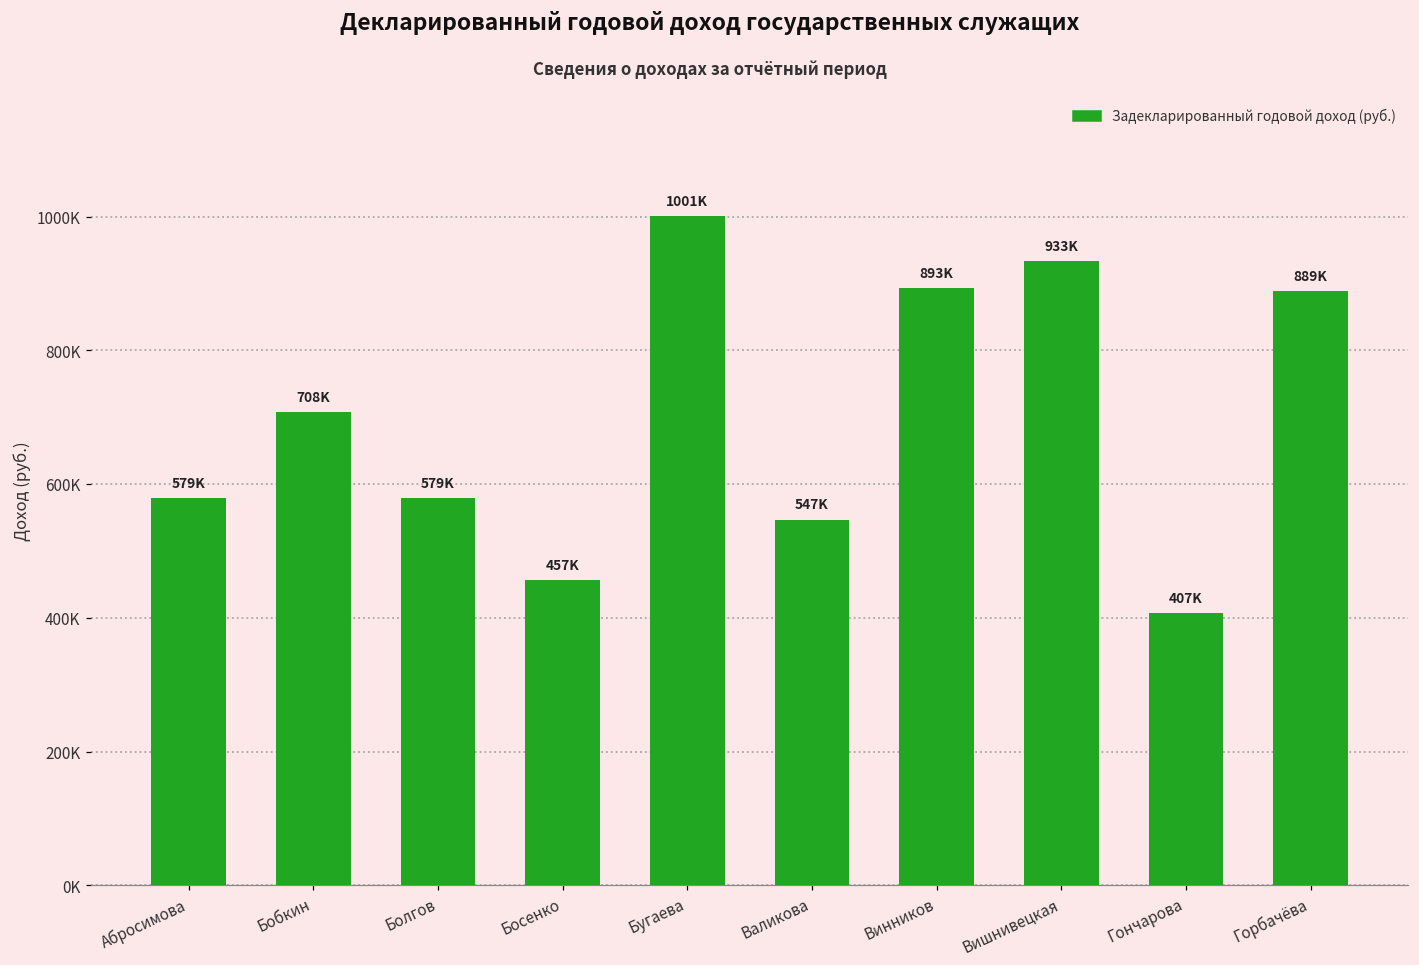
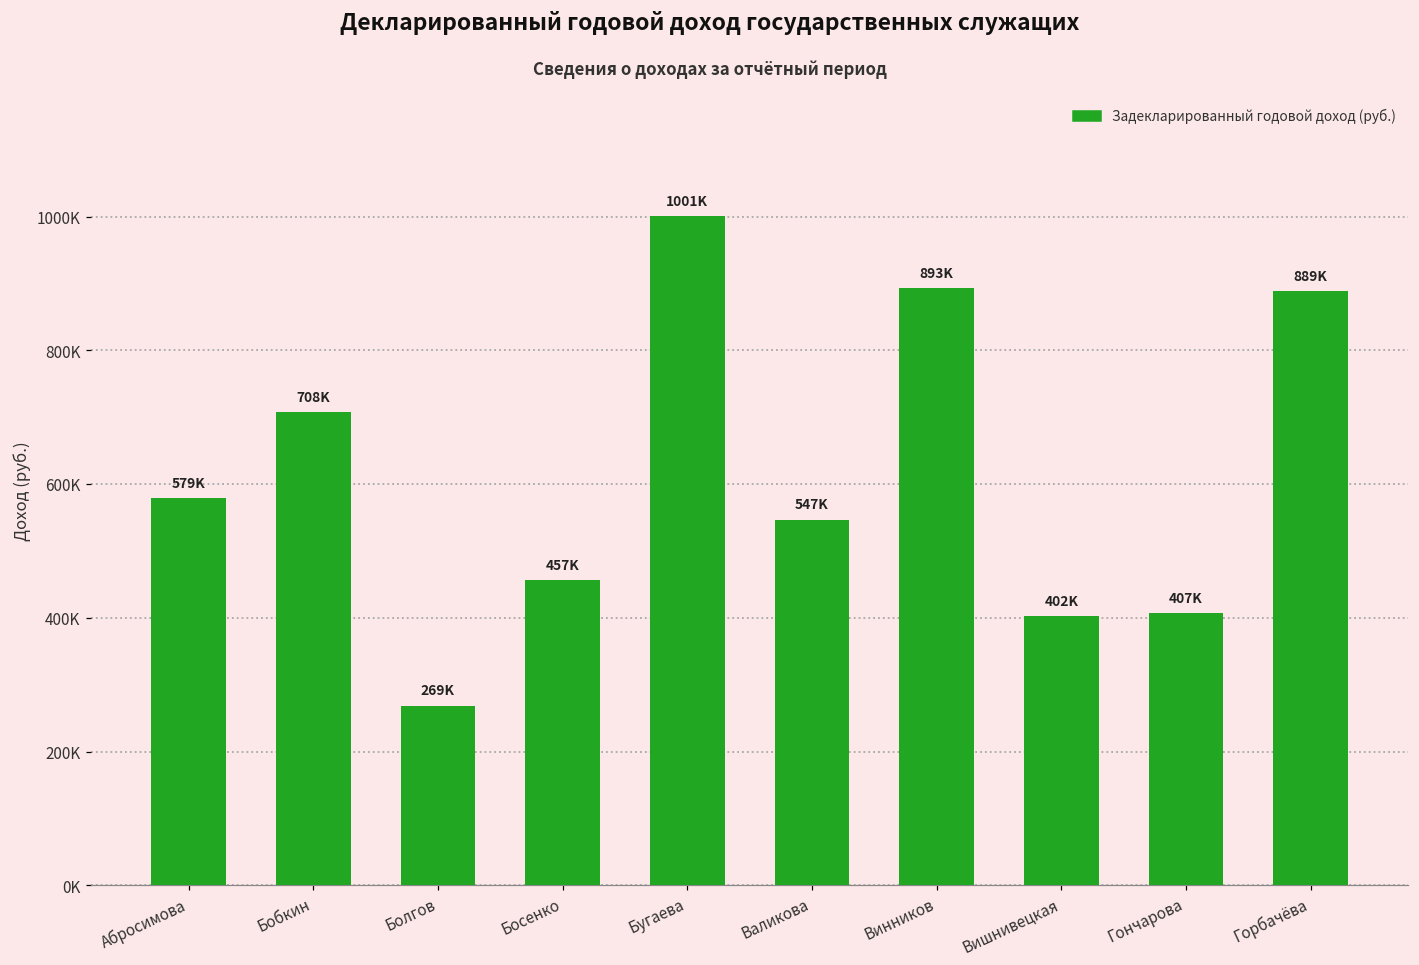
  {
    "Абросимова": "579K",
    "Бобкин": "708K",
-   "Болгов": "579K",
+   "Болгов": "269K",
    "Босенко": "457K",
    "Бугаева": "1001K",
    "Валикова": "547K",
    "Винников": "893K",
-   "Вишнивецкая": "933K",
+   "Вишнивецкая": "402K",
    "Гончарова": "407K",
    "Горбачёва": "889K"
  }
